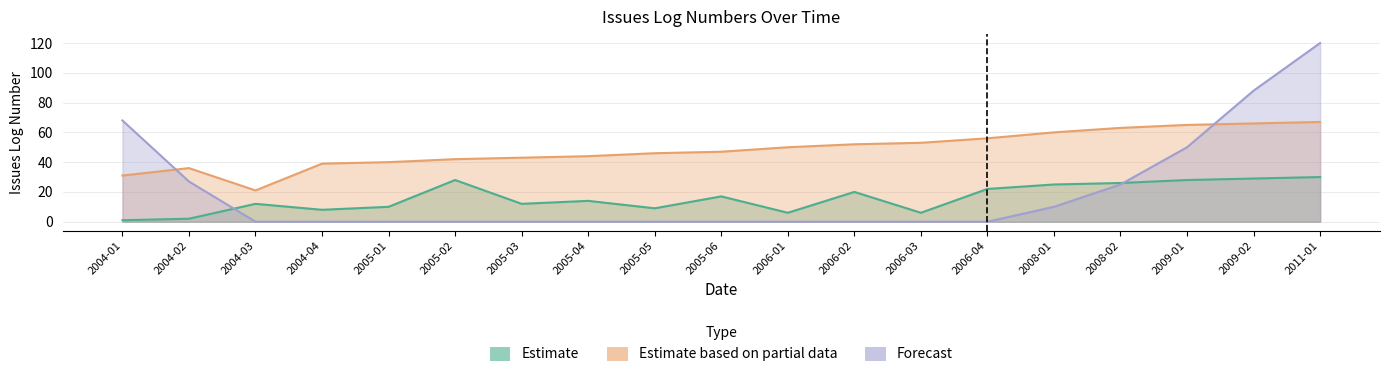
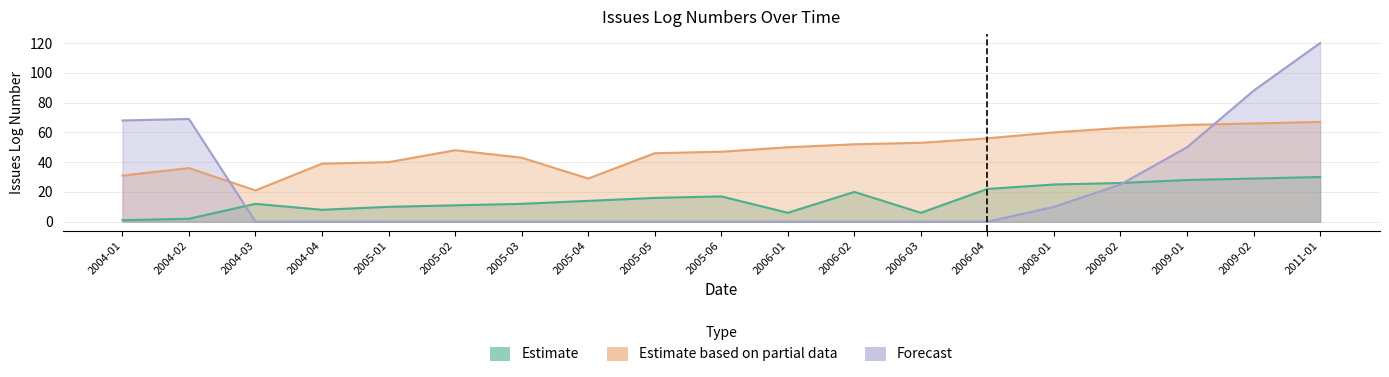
  {
    "Estimate": {
      "2004-01": 1,
      "2004-02": 2,
      "2004-03": 12,
      "2004-04": 8,
      "2005-01": 10,
-     "2005-02": 28,
+     "2005-02": 11,
      "2005-03": 12,
      "2005-04": 14,
-     "2005-05": 9,
+     "2005-05": 16,
      "2005-06": 17,
      "2006-01": 6,
      "2006-02": 20,
      "2006-03": 6,
      "2006-04": 22,
      "2008-01": 25,
      "2009-01": 28,
      "2009-02": 29,
      "2011-01": 30
    },
    "Estimate based on partial data": {
      "2004-01": 31,
      "2004-02": 36,
      "2004-03": 21,
      "2004-04": 39,
      "2005-01": 40,
-     "2005-02": 42,
+     "2005-02": 48,
      "2005-03": 43,
-     "2005-04": 44,
+     "2005-04": 29,
      "2005-05": 46,
      "2005-06": 47,
      "2006-01": 50,
      "2006-02": 52,
      "2006-03": 53,
      "2006-04": 56,
      "2008-01": 60,
      "2008-02": 63,
      "2009-01": 65,
      "2009-02": 66,
      "2011-01": 67
    },
    "Forecast": {
      "2004-01": 68,
-     "2004-02": 27,
+     "2004-02": 69,
      "2004-03": 0,
      "2004-04": 0,
      "2005-01": 0,
      "2005-02": 0,
      "2005-03": 0,
      "2005-04": 0,
      "2005-05": 0,
      "2005-06": 0,
      "2006-01": 0,
      "2006-02": 0,
      "2006-03": 0,
      "2006-04": 0,
      "2008-01": 10,
      "2009-01": 50,
      "2009-02": 88,
      "2011-01": 120
    }
  }
